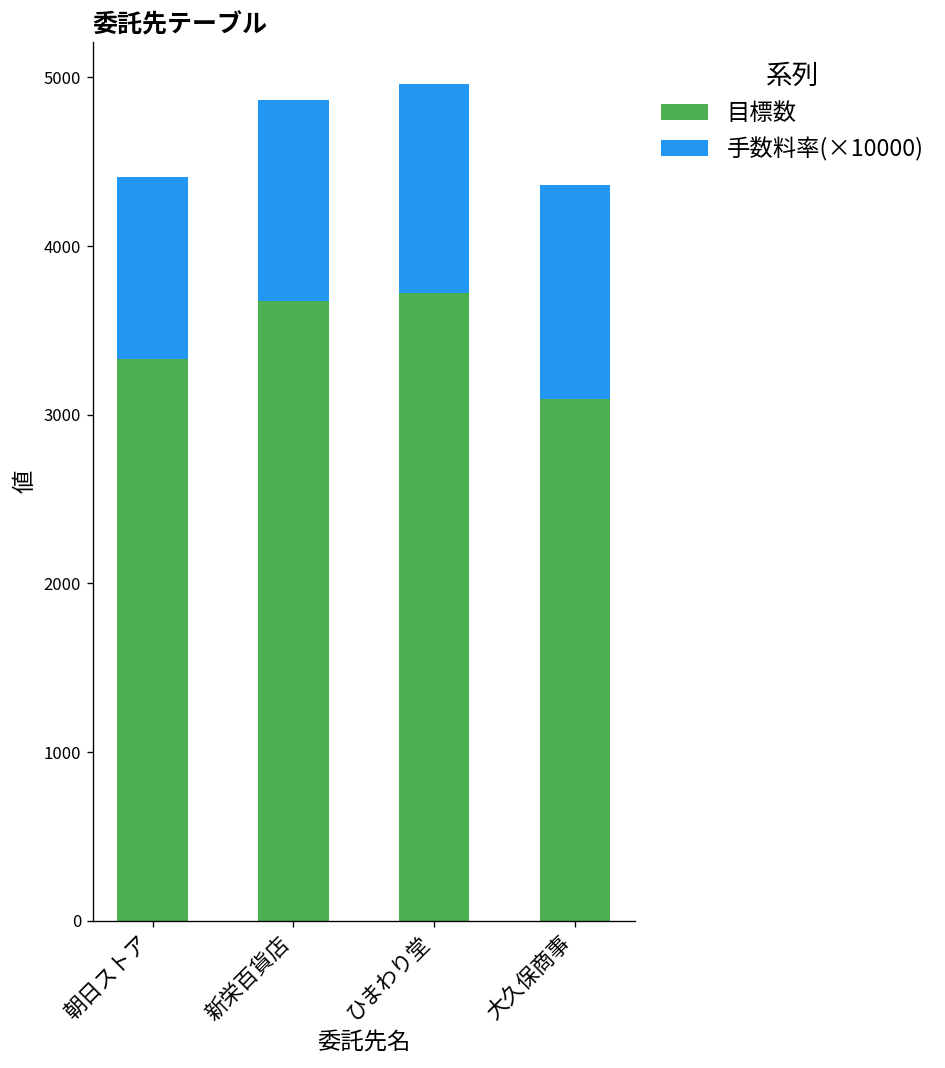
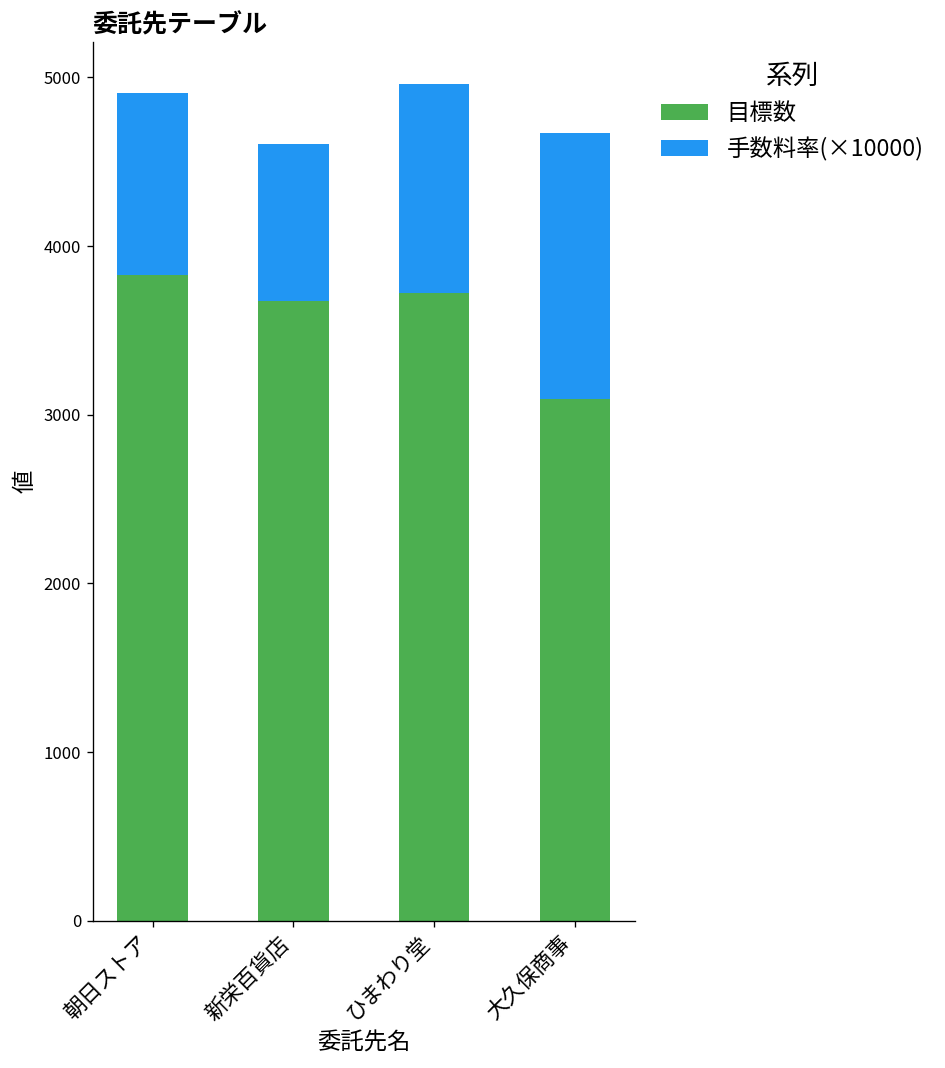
  {
    "目標数": {
-     "朝日ストア": 3330,
+     "朝日ストア": 3830,
      "新栄百貨店": 3670,
      "ひまわり堂": 3720,
      "大久保商事": 3090
    },
    "手数料率(×10000)": {
      "朝日ストア": 1080,
-     "新栄百貨店": 1190,
+     "新栄百貨店": 930,
      "ひまわり堂": 1240,
-     "大久保商事": 1270
+     "大久保商事": 1580
    }
  }
